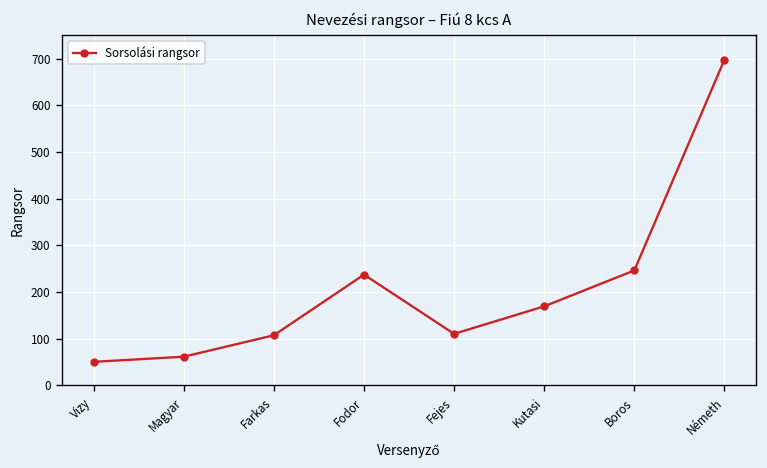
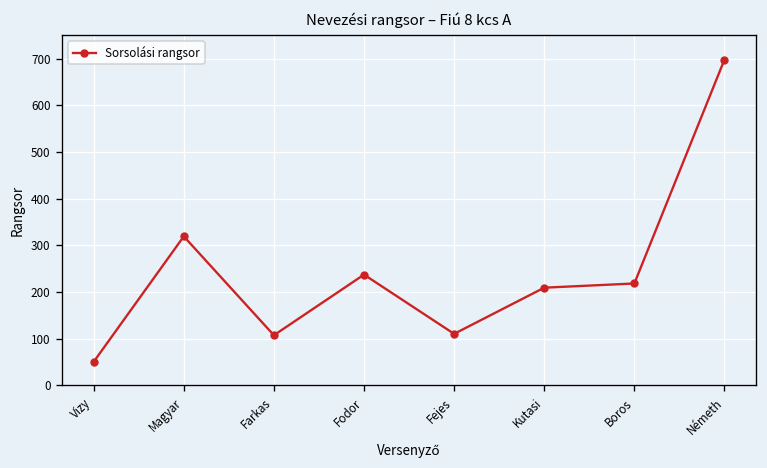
  {
    "Vizy": 50,
-   "Magyar": 60,
+   "Magyar": 320,
    "Farkas": 110,
    "Fodor": 240,
    "Fejes": 110,
-   "Kutasi": 170,
-   "Boros": 250,
+   "Kutasi": 210,
+   "Boros": 220,
    "Németh": 700
  }
